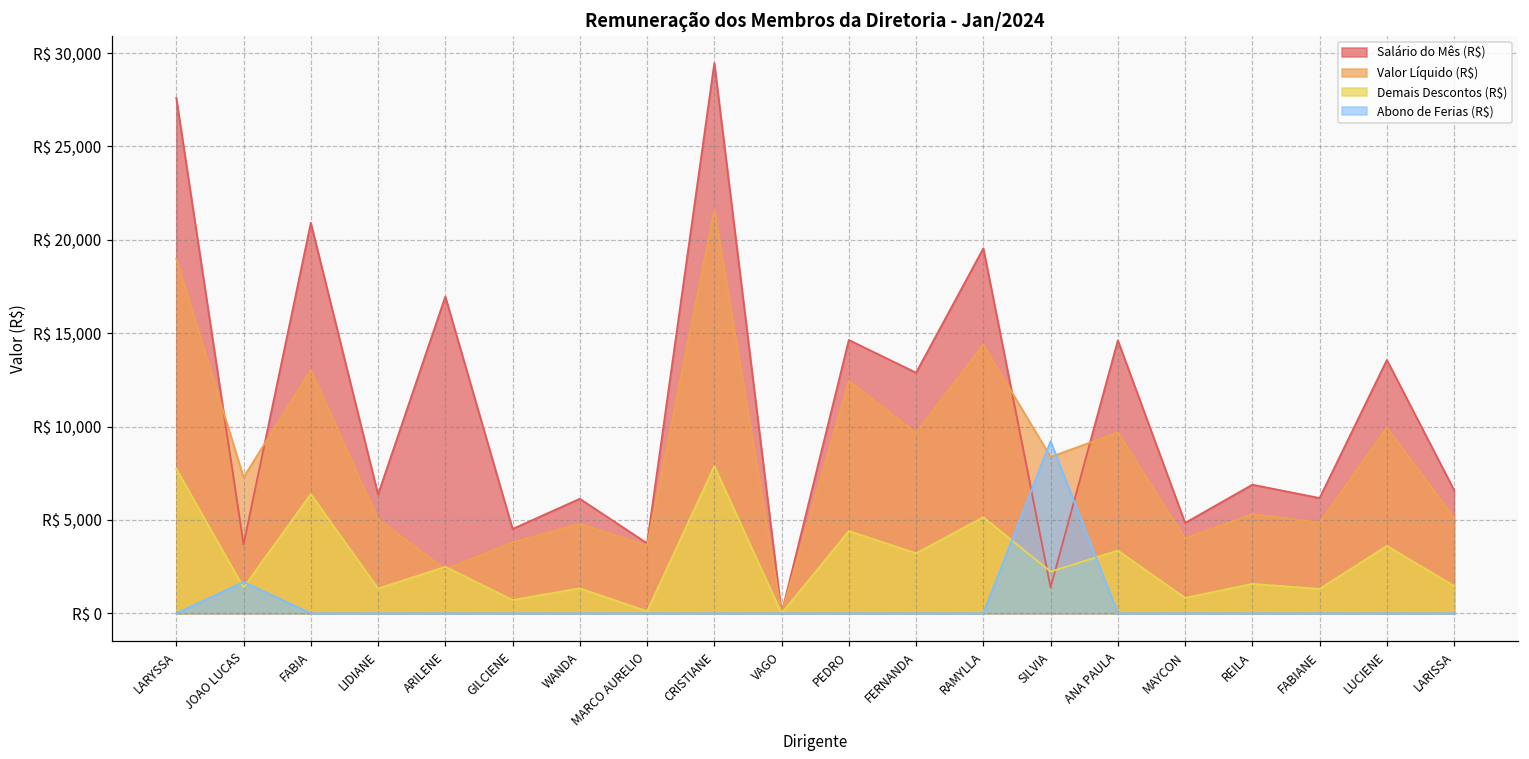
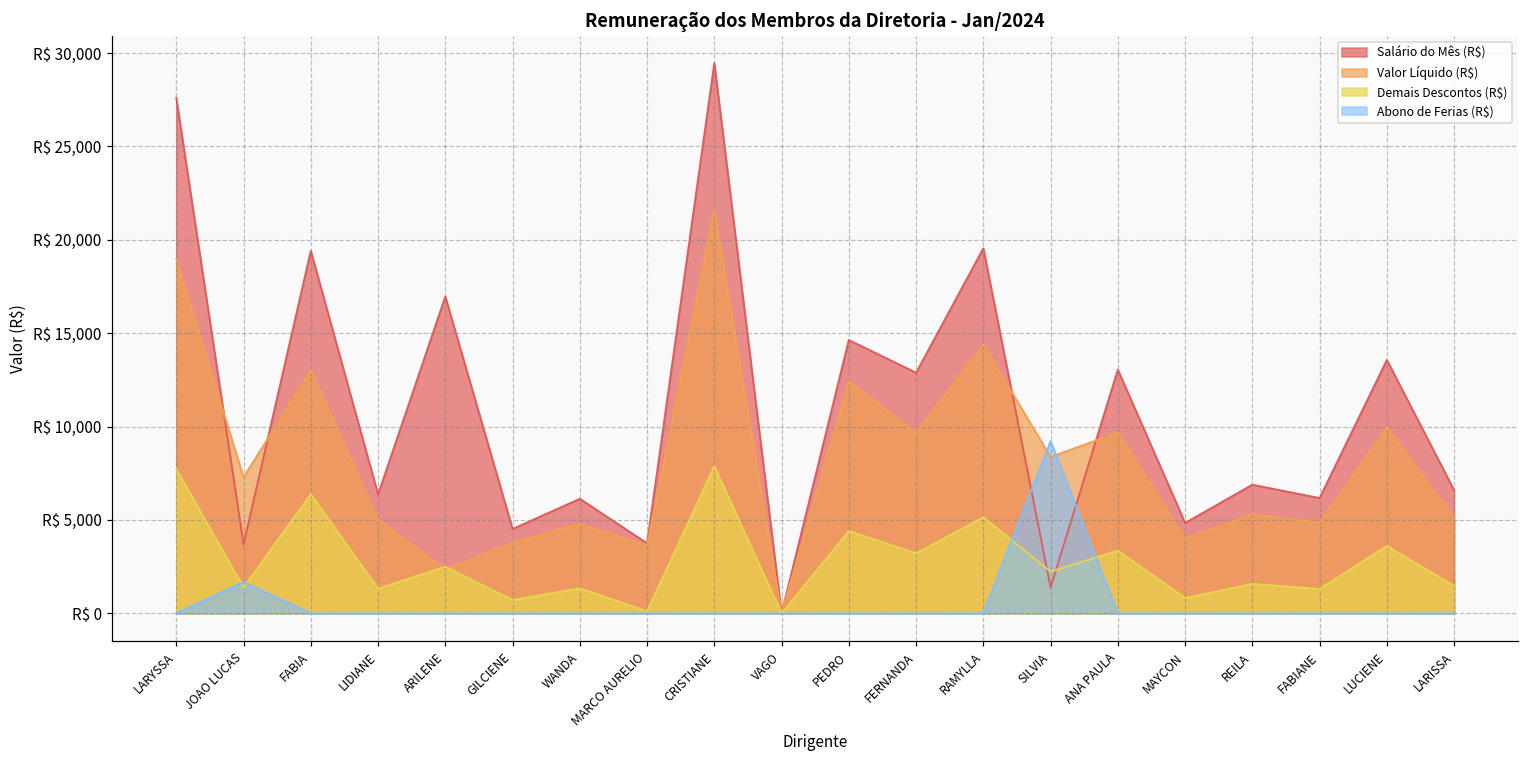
  {
    "Salário do Mês (R$)": {
      "LARYSSA": "R$ 27,600",
      "JOAO LUCAS": "R$ 3,700",
-     "FABIA": "R$ 20,900",
+     "FABIA": "R$ 19,400",
      "LIDIANE": "R$ 6,400",
      "ARILENE": "R$ 17,000",
      "GILCIENE": "R$ 4,500",
      "WANDA": "R$ 6,100",
      "CRISTIANE": "R$ 29,500",
      "PEDRO": "R$ 14,600",
      "FERNANDA": "R$ 12,900",
      "RAMYLLA": "R$ 19,500",
      "SILVIA": "R$ 1,400",
-     "ANA PAULA": "R$ 14,600",
+     "ANA PAULA": "R$ 13,000",
      "MAYCON": "R$ 4,800",
      "REILA": "R$ 6,900",
      "FABIANE": "R$ 6,200",
      "LUCIENE": "R$ 13,600",
      "LARISSA": "R$ 6,600"
    },
    "Abono de Ferias (R$)": {
      "LARYSSA": "R$ 0",
      "JOAO LUCAS": "R$ 1,700",
      "FABIA": "R$ 0",
      "LIDIANE": "R$ 0",
      "ARILENE": "R$ 0",
      "GILCIENE": "R$ 0",
      "WANDA": "R$ 0",
      "CRISTIANE": "R$ 0",
      "PEDRO": "R$ 0",
      "FERNANDA": "R$ 0",
      "RAMYLLA": "R$ 0",
      "SILVIA": "R$ 9,200",
      "ANA PAULA": "R$ 0",
      "MAYCON": "R$ 0",
      "REILA": "R$ 0",
      "FABIANE": "R$ 0",
      "LUCIENE": "R$ 0",
      "LARISSA": "R$ 0"
    }
  }
